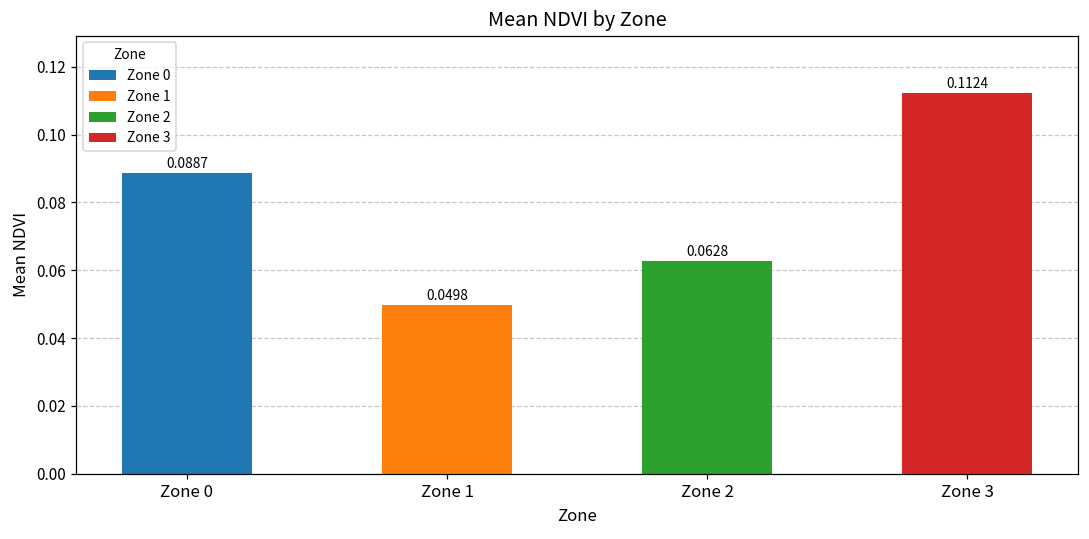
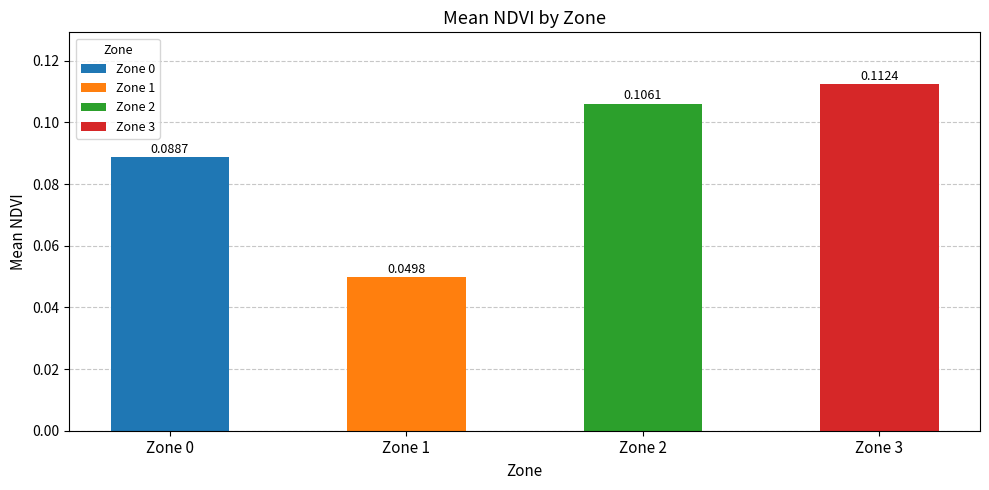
  {
    "Zone 0": 0.0887,
    "Zone 1": 0.0498,
-   "Zone 2": 0.0628,
+   "Zone 2": 0.1061,
    "Zone 3": 0.1124
  }
